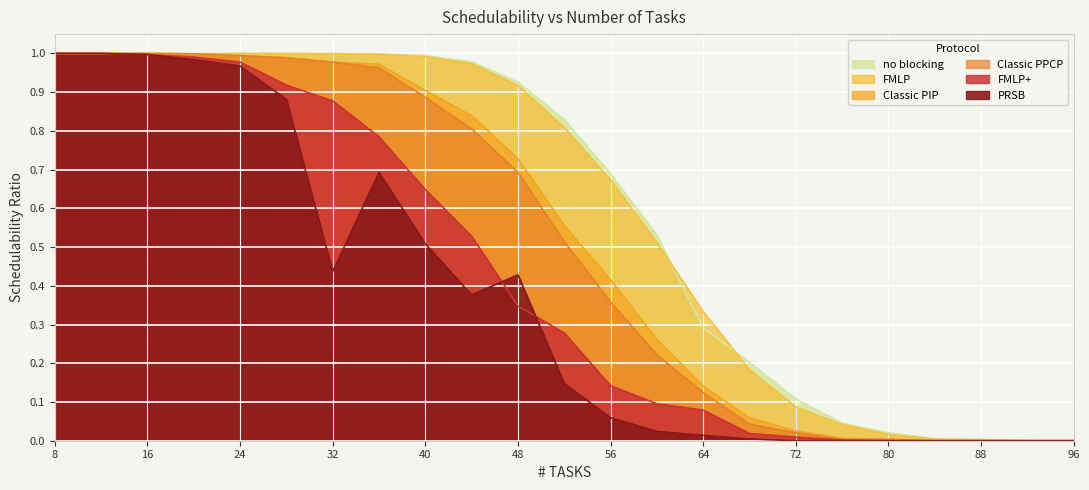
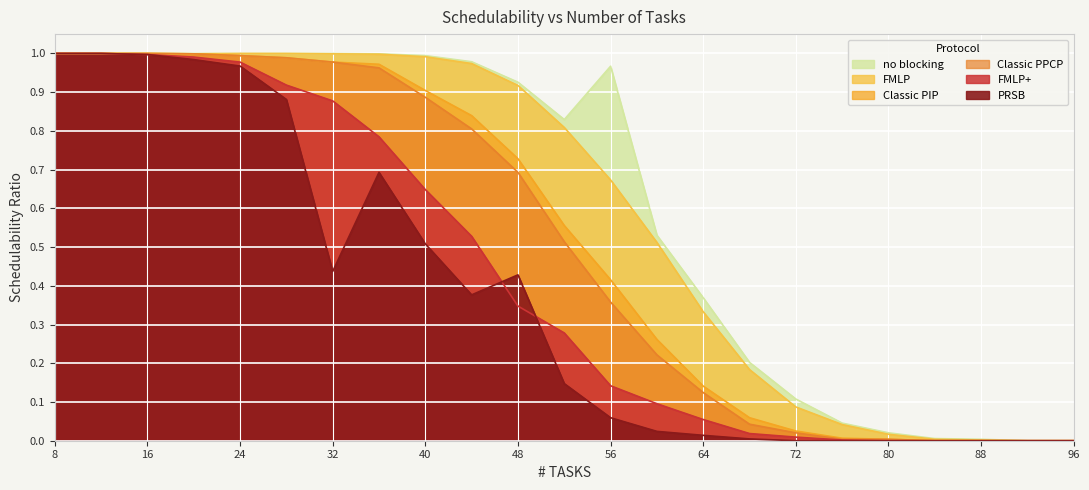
  {
    "no blocking": {
      "48": 0.93,
-     "56": 0.69,
-     "64": 0.29,
+     "56": 0.97,
+     "64": 0.37,
      "72": 0.11
    },
    "FMLP+": {
      "24": 0.98,
      "32": 0.88,
      "40": 0.65,
      "48": 0.35,
      "56": 0.14,
-     "64": 0.08,
+     "64": 0.05,
      "72": 0.01
    },
    "PRSB": {
      "24": 0.97,
      "32": 0.44,
      "40": 0.51,
      "48": 0.43,
      "56": 0.06,
      "64": 0.01,
      "72": 0.00
    }
  }
